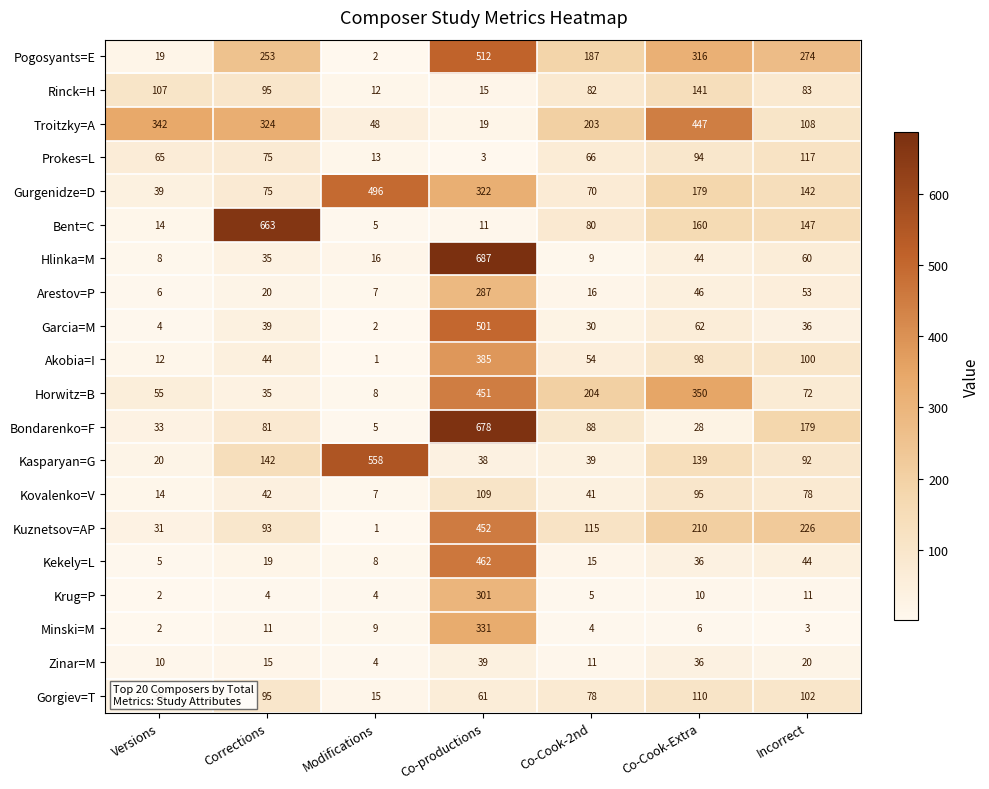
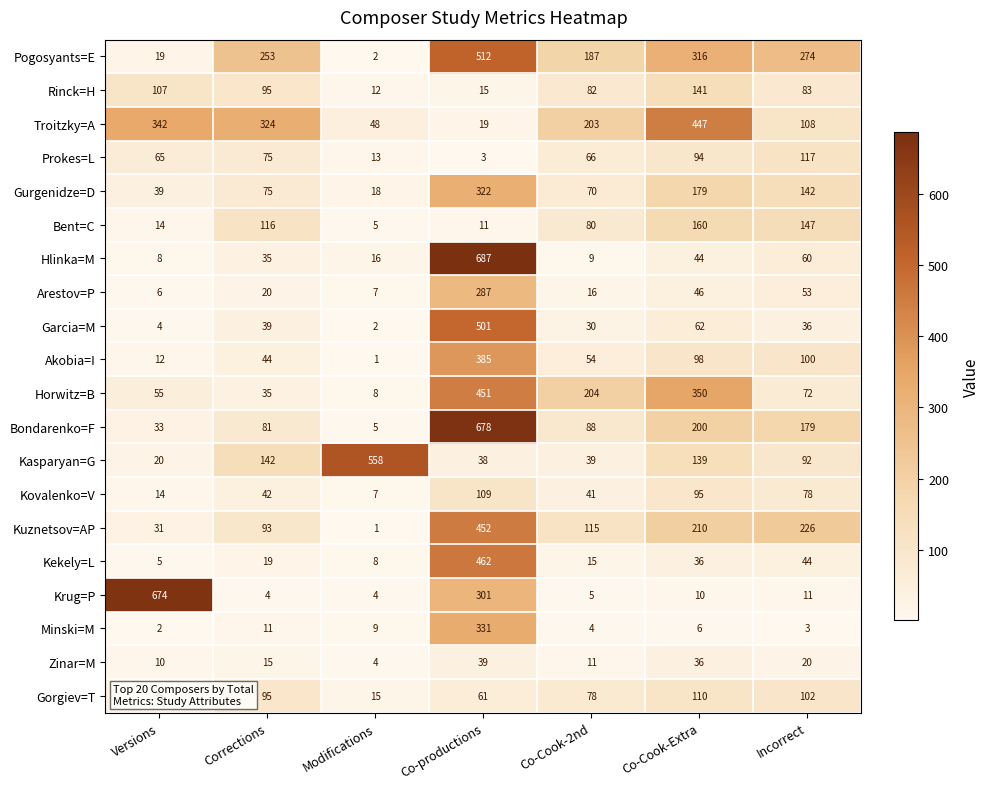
  {
    "Pogosyants=E": {
      "Versions": 19,
      "Corrections": 253,
      "Modifications": 2,
      "Co-productions": 512,
      "Co-Cook-2nd": 187,
      "Co-Cook-Extra": 316,
      "Incorrect": 274
    },
    "Rinck=H": {
      "Versions": 107,
      "Corrections": 95,
      "Modifications": 12,
      "Co-productions": 15,
      "Co-Cook-2nd": 82,
      "Co-Cook-Extra": 141,
      "Incorrect": 83
    },
    "Troitzky=A": {
      "Versions": 342,
      "Corrections": 324,
      "Modifications": 48,
      "Co-productions": 19,
      "Co-Cook-2nd": 203,
      "Co-Cook-Extra": 447,
      "Incorrect": 108
    },
    "Prokes=L": {
      "Versions": 65,
      "Corrections": 75,
      "Modifications": 13,
      "Co-productions": 3,
      "Co-Cook-2nd": 66,
      "Co-Cook-Extra": 94,
      "Incorrect": 117
    },
    "Gurgenidze=D": {
      "Versions": 39,
      "Corrections": 75,
-     "Modifications": 496,
+     "Modifications": 18,
      "Co-productions": 322,
      "Co-Cook-2nd": 70,
      "Co-Cook-Extra": 179,
      "Incorrect": 142
    },
    "Bent=C": {
      "Versions": 14,
-     "Corrections": 663,
+     "Corrections": 116,
      "Modifications": 5,
      "Co-productions": 11,
      "Co-Cook-2nd": 80,
      "Co-Cook-Extra": 160,
      "Incorrect": 147
    },
    "Hlinka=M": {
      "Versions": 8,
      "Corrections": 35,
      "Modifications": 16,
      "Co-productions": 687,
      "Co-Cook-2nd": 9,
      "Co-Cook-Extra": 44,
      "Incorrect": 60
    },
    "Arestov=P": {
      "Versions": 6,
      "Corrections": 20,
      "Modifications": 7,
      "Co-productions": 287,
      "Co-Cook-2nd": 16,
      "Co-Cook-Extra": 46,
      "Incorrect": 53
    },
    "Garcia=M": {
      "Versions": 4,
      "Corrections": 39,
      "Modifications": 2,
      "Co-productions": 501,
      "Co-Cook-2nd": 30,
      "Co-Cook-Extra": 62,
      "Incorrect": 36
    },
    "Akobia=I": {
      "Versions": 12,
      "Corrections": 44,
      "Modifications": 1,
      "Co-productions": 385,
      "Co-Cook-2nd": 54,
      "Co-Cook-Extra": 98,
      "Incorrect": 100
    },
    "Horwitz=B": {
      "Versions": 55,
      "Corrections": 35,
      "Modifications": 8,
      "Co-productions": 451,
      "Co-Cook-2nd": 204,
      "Co-Cook-Extra": 350,
      "Incorrect": 72
    },
    "Bondarenko=F": {
      "Versions": 33,
      "Corrections": 81,
      "Modifications": 5,
      "Co-productions": 678,
      "Co-Cook-2nd": 88,
-     "Co-Cook-Extra": 28,
+     "Co-Cook-Extra": 200,
      "Incorrect": 179
    },
    "Kasparyan=G": {
      "Versions": 20,
      "Corrections": 142,
      "Modifications": 558,
      "Co-productions": 38,
      "Co-Cook-2nd": 39,
      "Co-Cook-Extra": 139,
      "Incorrect": 92
    },
    "Kovalenko=V": {
      "Versions": 14,
      "Corrections": 42,
      "Modifications": 7,
      "Co-productions": 109,
      "Co-Cook-2nd": 41,
      "Co-Cook-Extra": 95,
      "Incorrect": 78
    },
    "Kuznetsov=AP": {
      "Versions": 31,
      "Corrections": 93,
      "Modifications": 1,
      "Co-productions": 452,
      "Co-Cook-2nd": 115,
      "Co-Cook-Extra": 210,
      "Incorrect": 226
    },
    "Kekely=L": {
      "Versions": 5,
      "Corrections": 19,
      "Modifications": 8,
      "Co-productions": 462,
      "Co-Cook-2nd": 15,
      "Co-Cook-Extra": 36,
      "Incorrect": 44
    },
    "Krug=P": {
-     "Versions": 2,
+     "Versions": 674,
      "Corrections": 4,
      "Modifications": 4,
      "Co-productions": 301,
      "Co-Cook-2nd": 5,
      "Co-Cook-Extra": 10,
      "Incorrect": 11
    },
    "Minski=M": {
      "Versions": 2,
      "Corrections": 11,
      "Modifications": 9,
      "Co-productions": 331,
      "Co-Cook-2nd": 4,
      "Co-Cook-Extra": 6,
      "Incorrect": 3
    },
    "Zinar=M": {
      "Versions": 10,
      "Corrections": 15,
      "Modifications": 4,
      "Co-productions": 39,
      "Co-Cook-2nd": 11,
      "Co-Cook-Extra": 36,
      "Incorrect": 20
    },
    "Gorgiev=T": {
      "Corrections": 95,
      "Modifications": 15,
      "Co-productions": 61,
      "Co-Cook-2nd": 78,
      "Co-Cook-Extra": 110,
      "Incorrect": 102
    }
  }
